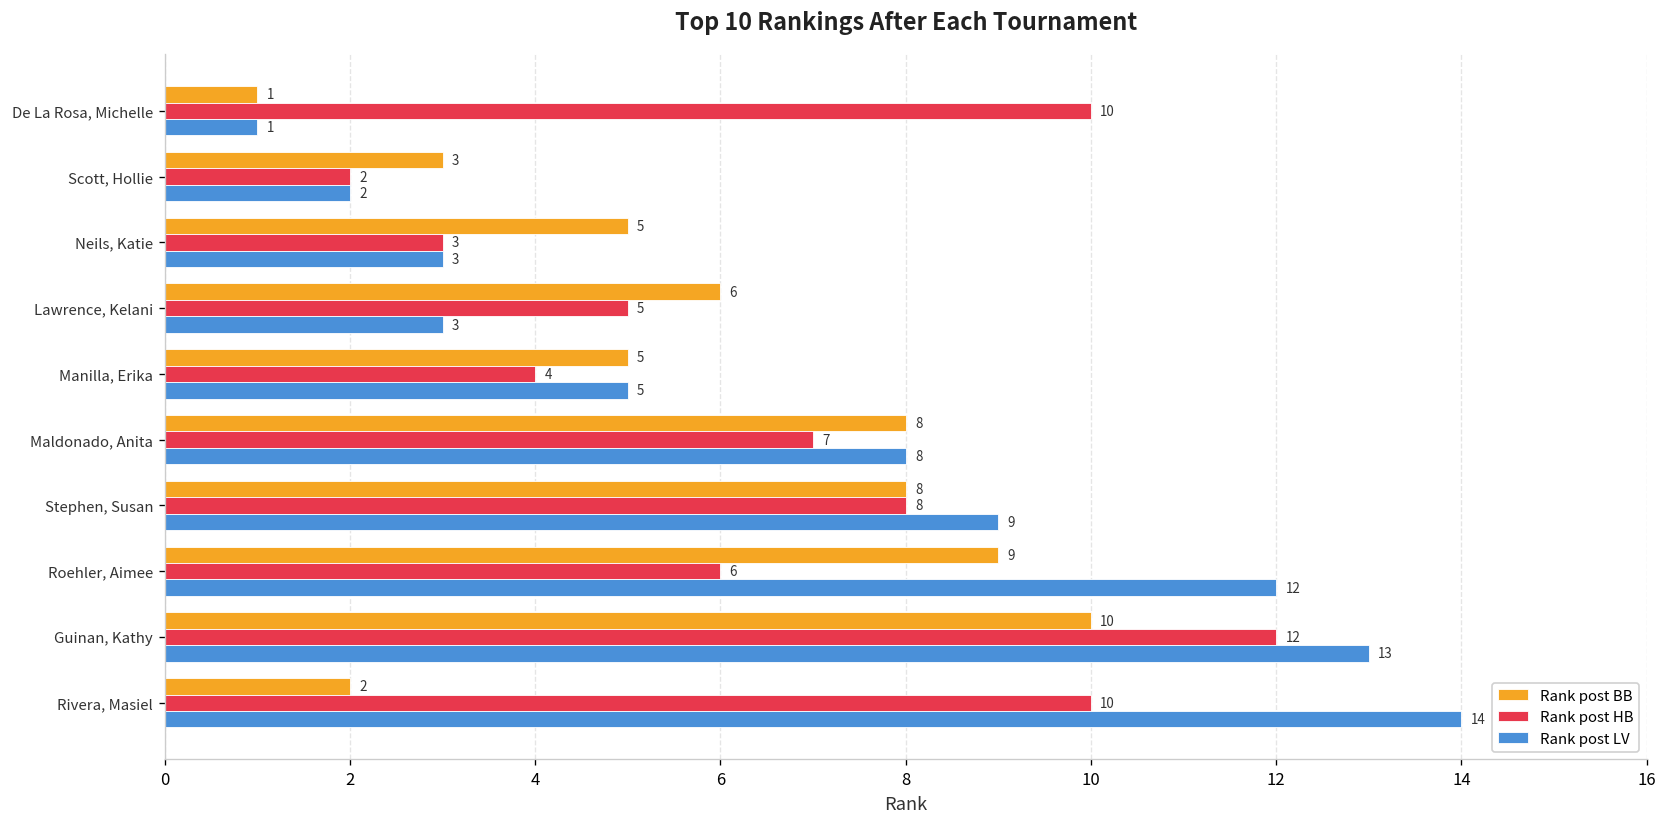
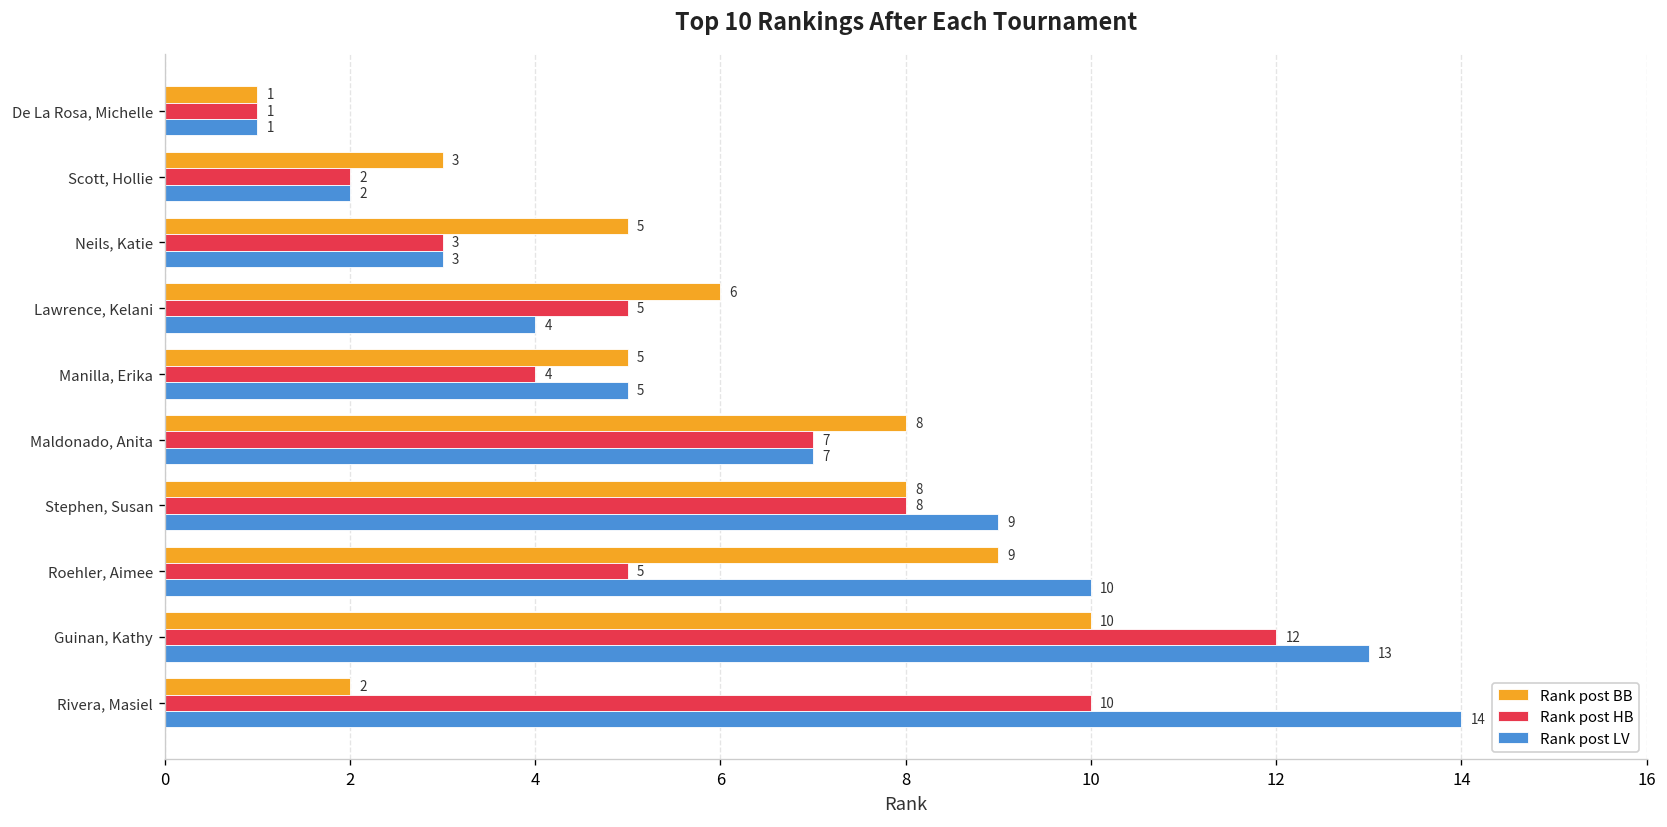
  {
    "Rank post BB": {
      "De La Rosa, Michelle": 1,
      "Scott, Hollie": 3,
      "Neils, Katie": 5,
      "Lawrence, Kelani": 6,
      "Manilla, Erika": 5,
      "Maldonado, Anita": 8,
      "Stephen, Susan": 8,
      "Roehler, Aimee": 9,
      "Guinan, Kathy": 10,
      "Rivera, Masiel": 2
    },
    "Rank post HB": {
-     "De La Rosa, Michelle": 10,
+     "De La Rosa, Michelle": 1,
      "Scott, Hollie": 2,
      "Neils, Katie": 3,
      "Lawrence, Kelani": 5,
      "Manilla, Erika": 4,
      "Maldonado, Anita": 7,
      "Stephen, Susan": 8,
-     "Roehler, Aimee": 6,
+     "Roehler, Aimee": 5,
      "Guinan, Kathy": 12,
      "Rivera, Masiel": 10
    },
    "Rank post LV": {
      "De La Rosa, Michelle": 1,
      "Scott, Hollie": 2,
      "Neils, Katie": 3,
-     "Lawrence, Kelani": 3,
+     "Lawrence, Kelani": 4,
      "Manilla, Erika": 5,
-     "Maldonado, Anita": 8,
+     "Maldonado, Anita": 7,
      "Stephen, Susan": 9,
-     "Roehler, Aimee": 12,
+     "Roehler, Aimee": 10,
      "Guinan, Kathy": 13,
      "Rivera, Masiel": 14
    }
  }
